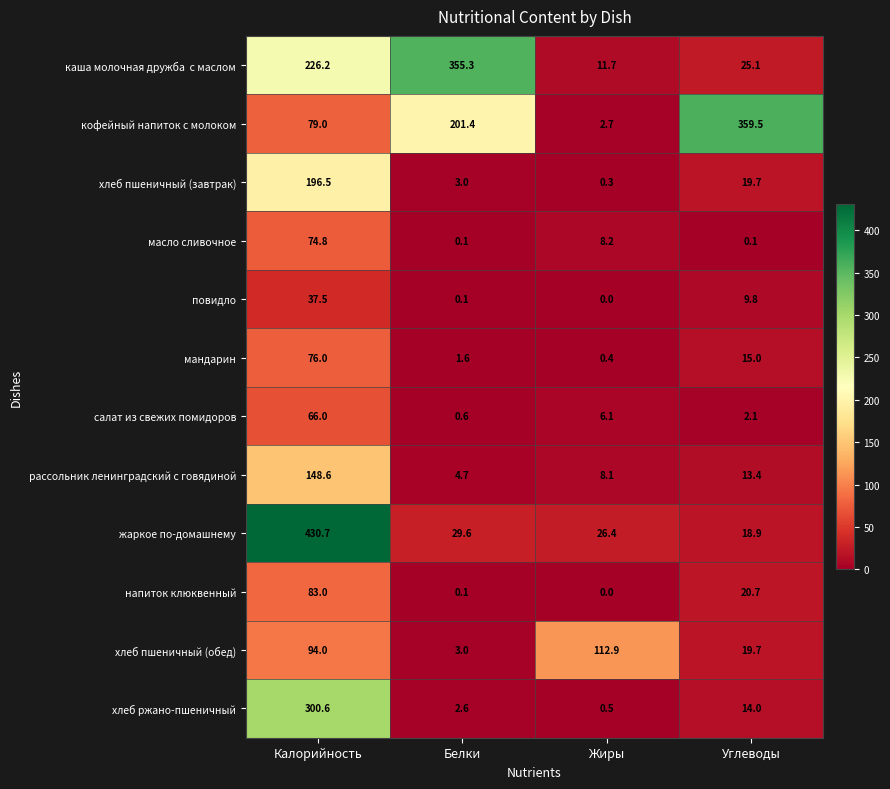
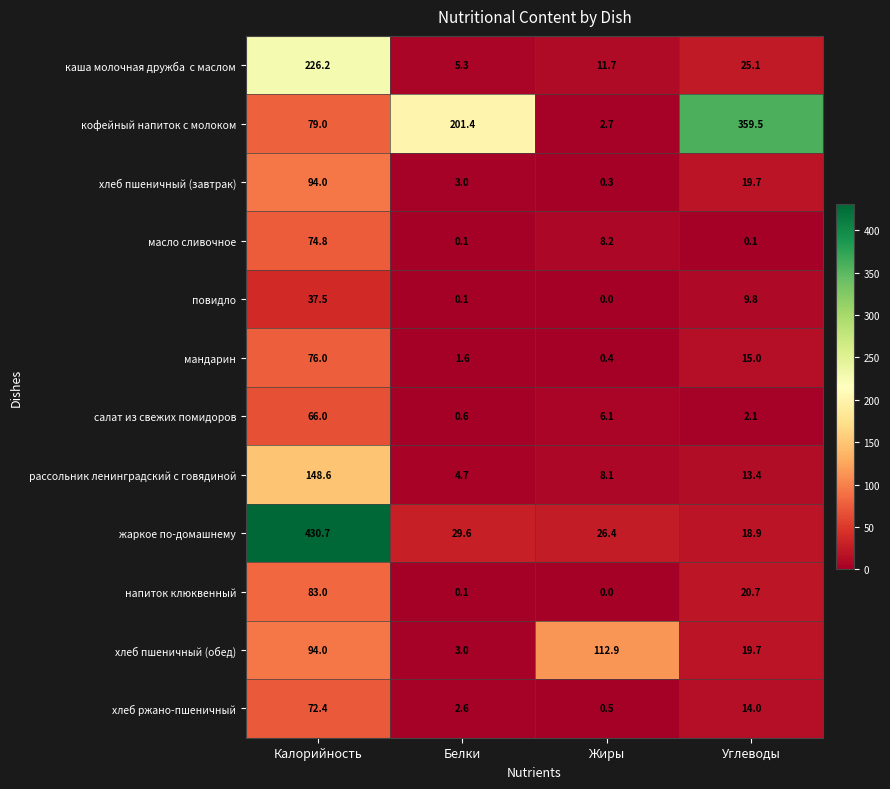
  {
    "каша молочная дружба с маслом": {
      "Калорийность": 226.2,
-     "Белки": 355.3,
+     "Белки": 5.3,
      "Жиры": 11.7,
      "Углеводы": 25.1
    },
    "кофейный напиток с молоком": {
      "Калорийность": 79.0,
      "Белки": 201.4,
      "Жиры": 2.7,
      "Углеводы": 359.5
    },
    "хлеб пшеничный (завтрак)": {
-     "Калорийность": 196.5,
+     "Калорийность": 94.0,
      "Белки": 3.0,
      "Жиры": 0.3,
      "Углеводы": 19.7
    },
    "масло сливочное": {
      "Калорийность": 74.8,
      "Белки": 0.1,
      "Жиры": 8.2,
      "Углеводы": 0.1
    },
    "повидло": {
      "Калорийность": 37.5,
      "Белки": 0.1,
      "Жиры": 0.0,
      "Углеводы": 9.8
    },
    "мандарин": {
      "Калорийность": 76.0,
      "Белки": 1.6,
      "Жиры": 0.4,
      "Углеводы": 15.0
    },
    "салат из свежих помидоров": {
      "Калорийность": 66.0,
      "Белки": 0.6,
      "Жиры": 6.1,
      "Углеводы": 2.1
    },
    "рассольник ленинградский с говядиной": {
      "Калорийность": 148.6,
      "Белки": 4.7,
      "Жиры": 8.1,
      "Углеводы": 13.4
    },
    "жаркое по-домашнему": {
      "Калорийность": 430.7,
      "Белки": 29.6,
      "Жиры": 26.4,
      "Углеводы": 18.9
    },
    "напиток клюквенный": {
      "Калорийность": 83.0,
      "Белки": 0.1,
      "Жиры": 0.0,
      "Углеводы": 20.7
    },
    "хлеб пшеничный (обед)": {
      "Калорийность": 94.0,
      "Белки": 3.0,
      "Жиры": 112.9,
      "Углеводы": 19.7
    },
    "хлеб ржано-пшеничный": {
-     "Калорийность": 300.6,
+     "Калорийность": 72.4,
      "Белки": 2.6,
      "Жиры": 0.5,
      "Углеводы": 14.0
    }
  }
